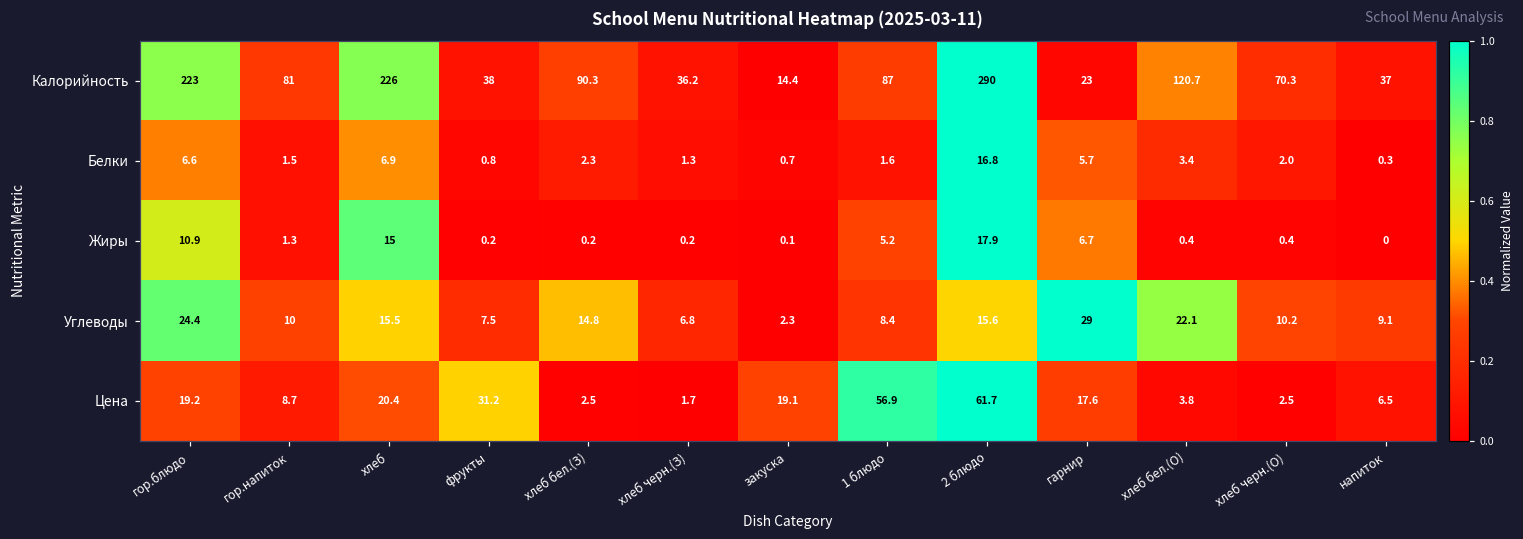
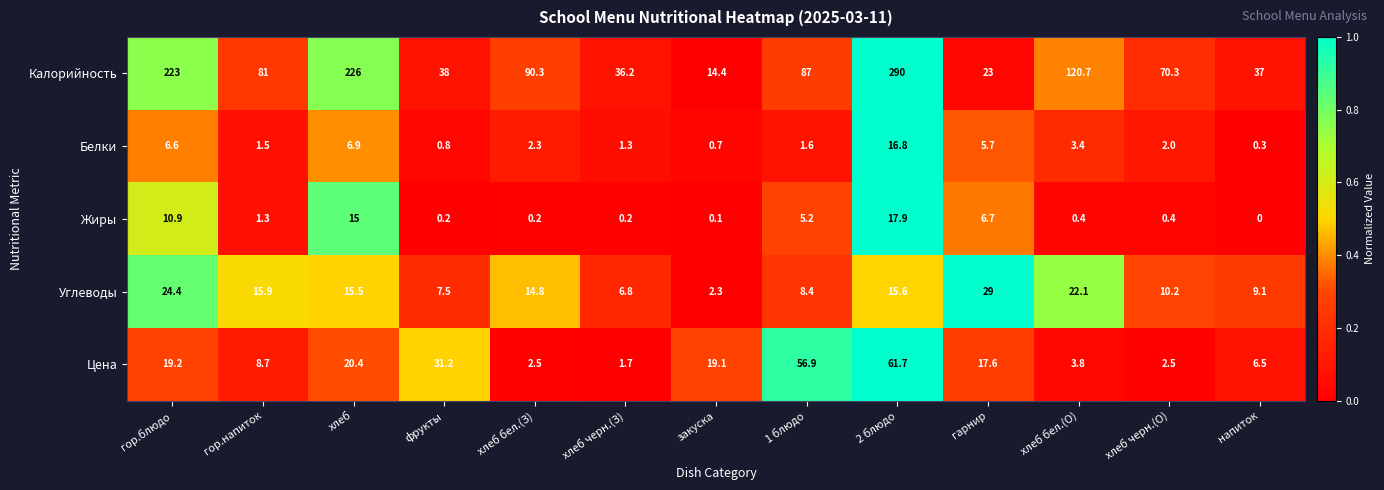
  {
    "Калорийность": {
      "гор.блюдо": 223,
      "гор.напиток": 81,
      "хлеб": 226,
      "фрукты": 38,
      "хлеб бел.(З)": 90.3,
      "хлеб черн.(З)": 36.2,
      "закуска": 14.4,
      "1 блюдо": 87,
      "2 блюдо": 290,
      "гарнир": 23,
      "хлеб бел.(О)": 120.7,
      "хлеб черн.(О)": 70.3,
      "напиток": 37
    },
    "Белки": {
      "гор.блюдо": 6.6,
      "гор.напиток": 1.5,
      "хлеб": 6.9,
      "фрукты": 0.8,
      "хлеб бел.(З)": 2.3,
      "хлеб черн.(З)": 1.3,
      "закуска": 0.7,
      "1 блюдо": 1.6,
      "2 блюдо": 16.8,
      "гарнир": 5.7,
      "хлеб бел.(О)": 3.4,
      "хлеб черн.(О)": 2.0,
      "напиток": 0.3
    },
    "Жиры": {
      "гор.блюдо": 10.9,
      "гор.напиток": 1.3,
      "хлеб": 15,
      "фрукты": 0.2,
      "хлеб бел.(З)": 0.2,
      "хлеб черн.(З)": 0.2,
      "закуска": 0.1,
      "1 блюдо": 5.2,
      "2 блюдо": 17.9,
      "гарнир": 6.7,
      "хлеб бел.(О)": 0.4,
      "хлеб черн.(О)": 0.4,
      "напиток": 0
    },
    "Углеводы": {
      "гор.блюдо": 24.4,
-     "гор.напиток": 10,
+     "гор.напиток": 15.9,
      "хлеб": 15.5,
      "фрукты": 7.5,
      "хлеб бел.(З)": 14.8,
      "хлеб черн.(З)": 6.8,
      "закуска": 2.3,
      "1 блюдо": 8.4,
      "2 блюдо": 15.6,
      "гарнир": 29,
      "хлеб бел.(О)": 22.1,
      "хлеб черн.(О)": 10.2,
      "напиток": 9.1
    },
    "Цена": {
      "гор.блюдо": 19.2,
      "гор.напиток": 8.7,
      "хлеб": 20.4,
      "фрукты": 31.2,
      "хлеб бел.(З)": 2.5,
      "хлеб черн.(З)": 1.7,
      "закуска": 19.1,
      "1 блюдо": 56.9,
      "2 блюдо": 61.7,
      "гарнир": 17.6,
      "хлеб бел.(О)": 3.8,
      "хлеб черн.(О)": 2.5,
      "напиток": 6.5
    }
  }
